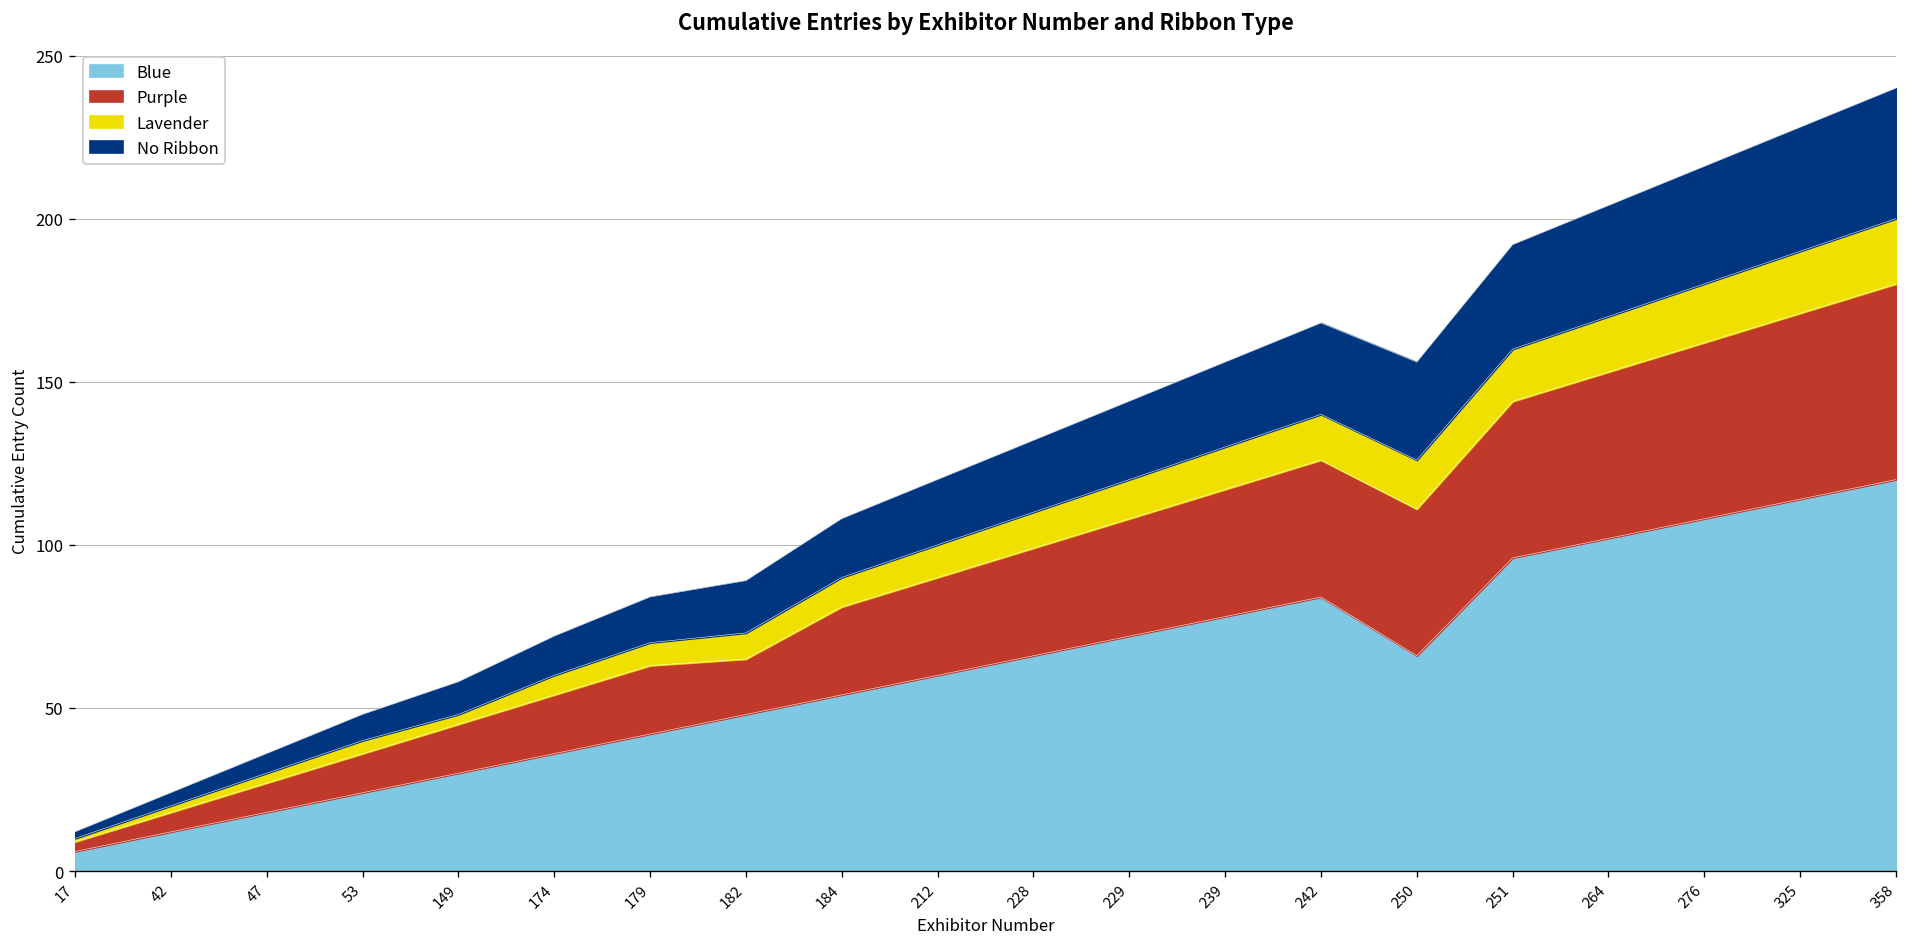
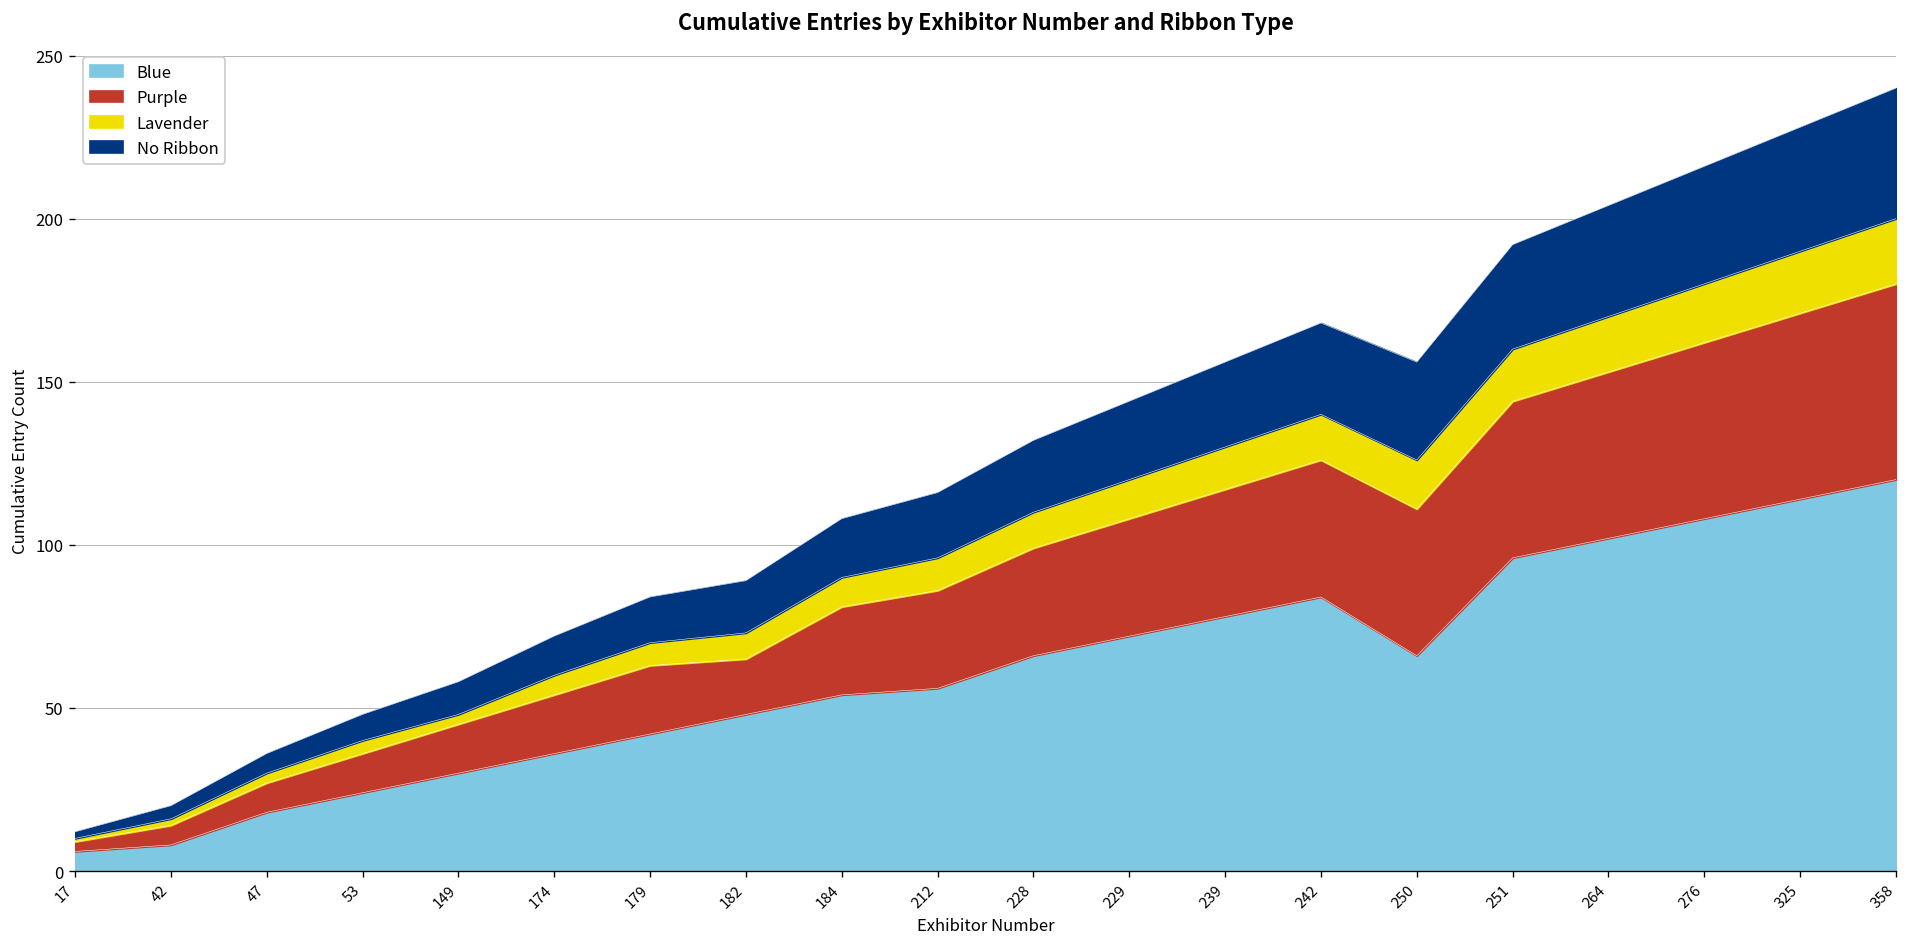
  {
    "Blue": {
      "17": 6,
-     "42": 12,
+     "42": 8,
      "47": 18,
      "53": 24,
      "149": 30,
      "174": 36,
      "179": 42,
      "182": 48,
      "184": 54,
-     "212": 60,
+     "212": 56,
      "228": 66,
      "229": 72,
      "239": 78,
      "242": 84,
      "250": 66,
      "251": 96,
      "264": 102,
      "276": 108,
      "325": 114,
      "358": 120
    },
    "Purple": {
      "17": 9,
      "47": 27,
      "53": 36,
      "149": 45,
      "174": 54,
      "179": 63,
      "182": 65,
      "184": 81,
      "228": 99,
      "229": 108,
      "239": 117,
      "242": 126,
      "250": 111,
      "251": 144,
      "264": 153,
      "276": 162,
      "325": 171,
      "358": 180
    },
    "Lavender": {
      "17": 10,
      "47": 30,
      "53": 40,
      "149": 48,
      "174": 60,
      "179": 70,
      "182": 73,
      "184": 90,
      "228": 110,
      "229": 120,
      "239": 130,
      "242": 140,
      "250": 126,
      "251": 160,
      "264": 170,
      "276": 180,
      "325": 190,
      "358": 200
    },
    "No Ribbon": {
      "17": 2,
      "42": 4,
      "47": 6,
      "53": 8,
      "149": 10,
      "174": 12,
      "179": 14,
      "182": 16,
      "184": 18,
      "212": 20,
      "228": 22,
      "229": 24,
      "239": 26,
      "242": 28,
      "250": 30,
      "251": 32,
      "264": 34,
      "276": 36,
      "325": 38,
      "358": 40
    }
  }
